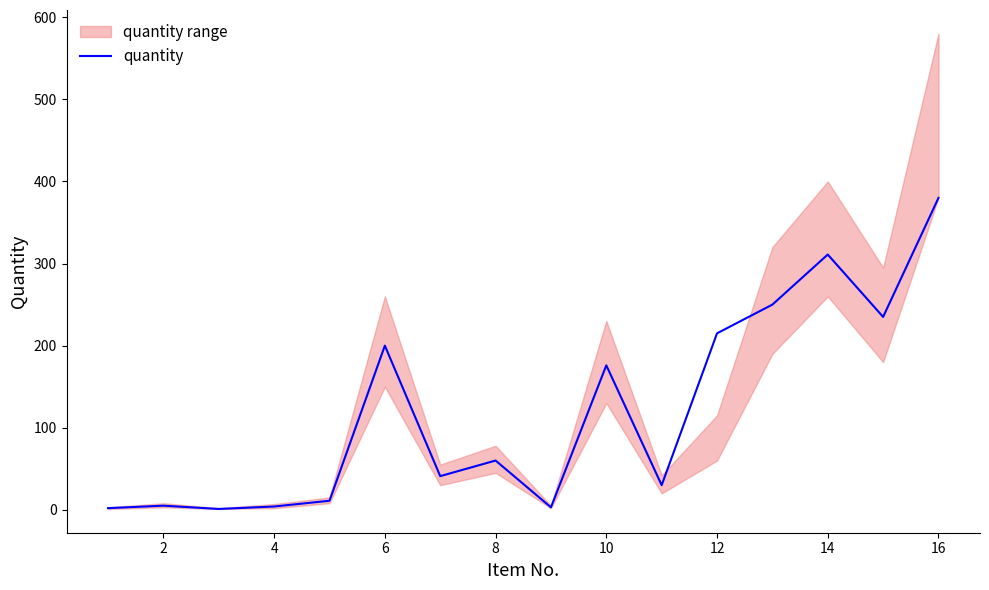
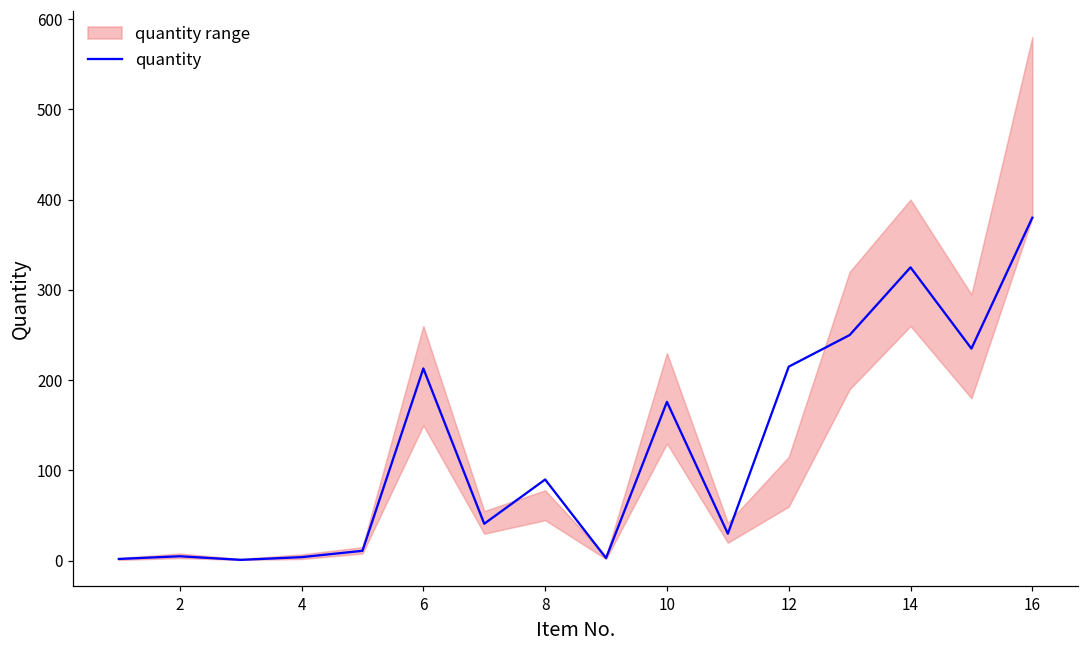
  {
    "quantity": {
-     "6": 200,
-     "8": 60,
+     "6": 210,
+     "8": 90,
      "10": 180,
      "12": 220,
-     "14": 310,
+     "14": 330,
      "16": 380
    }
  }
